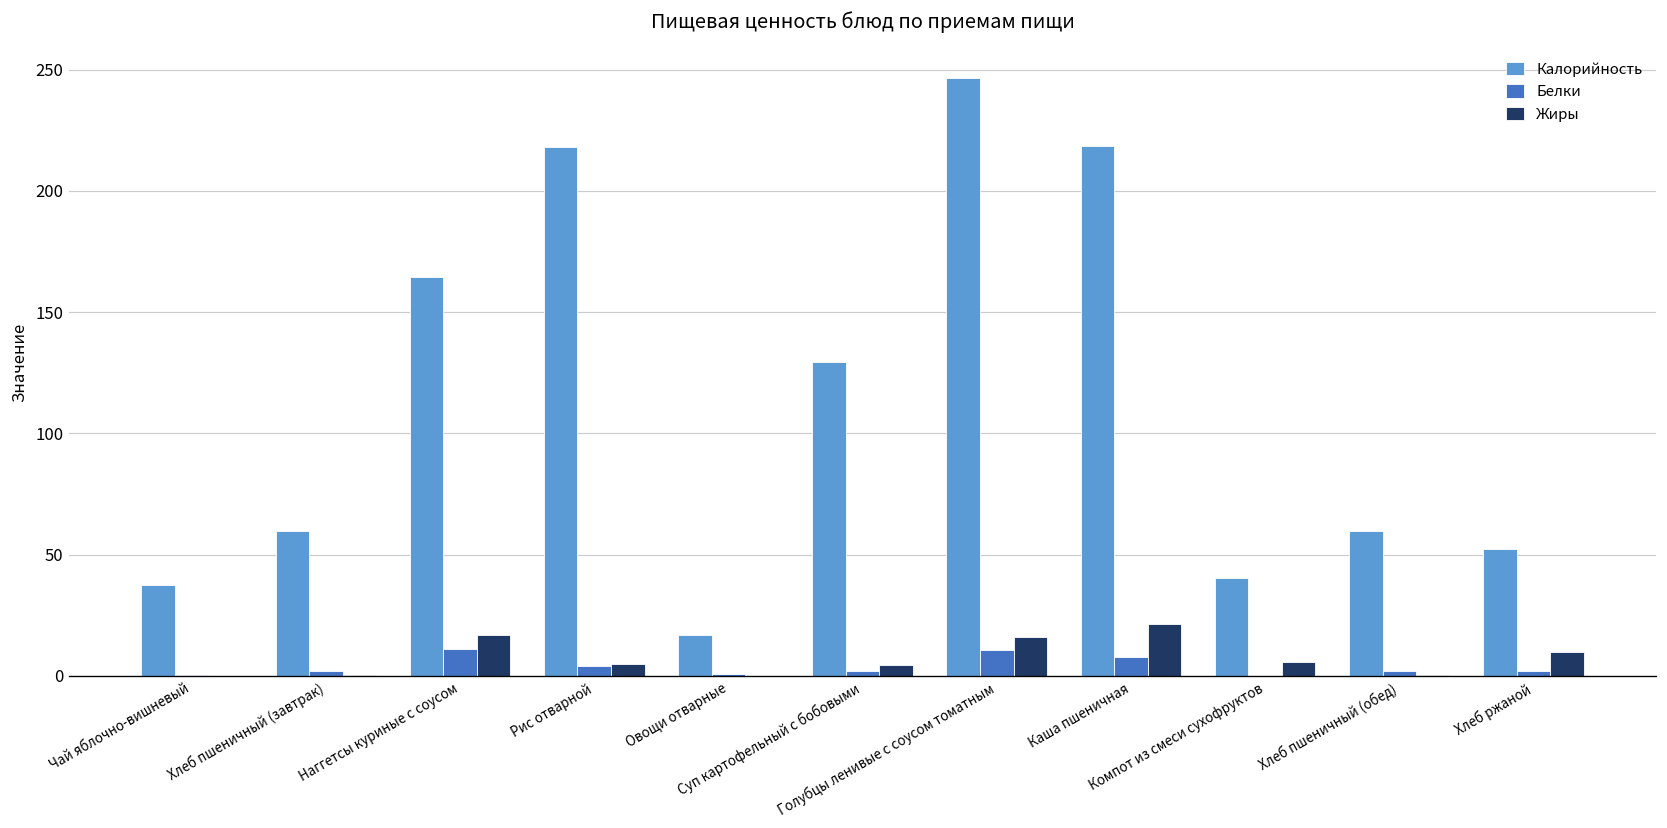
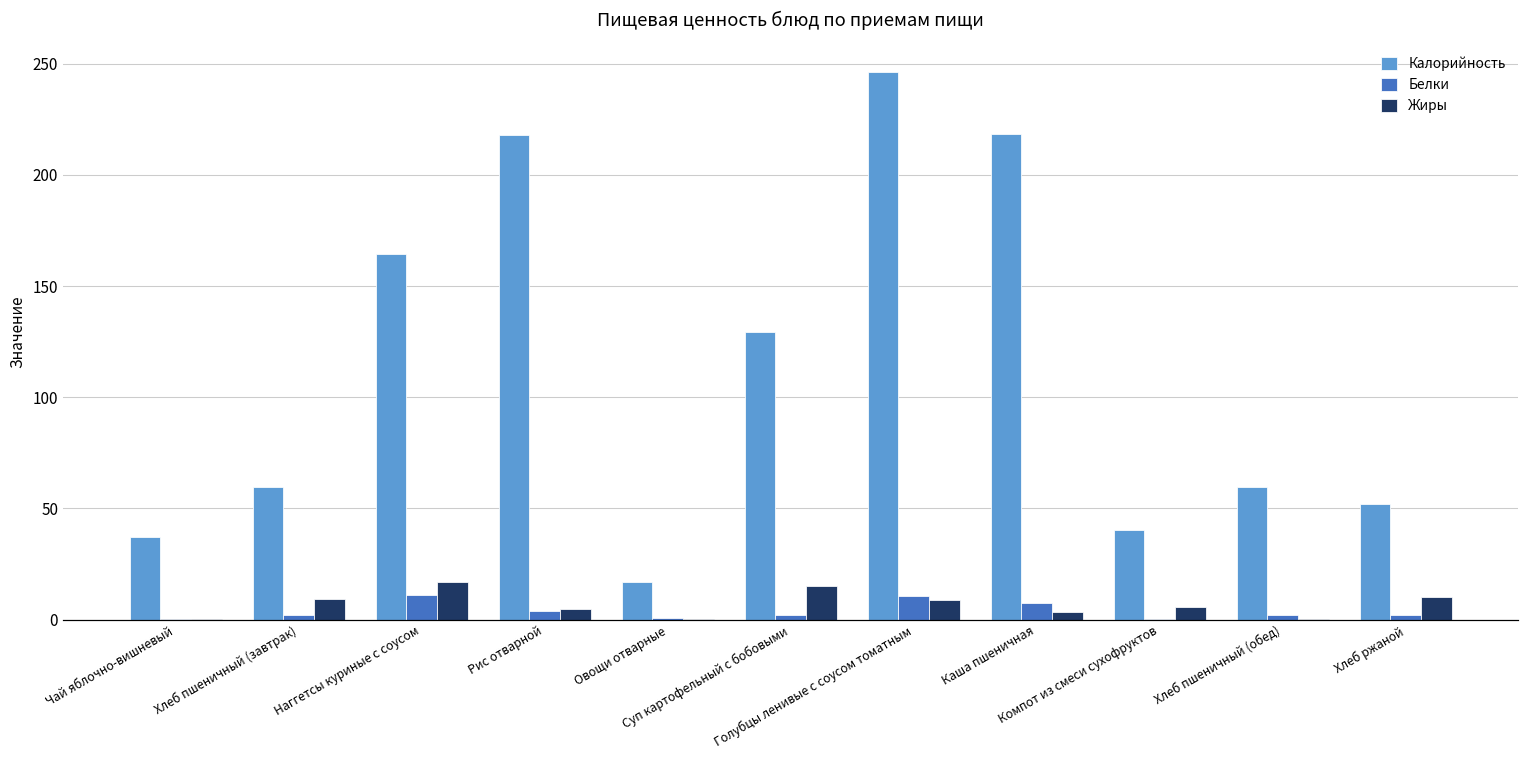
  {
    "Жиры": {
-     "Хлеб пшеничный (завтрак)": 0,
+     "Хлеб пшеничный (завтрак)": 9,
      "Наггетсы куриные с соусом": 17,
      "Рис отварной": 5,
-     "Суп картофельный с бобовыми": 4,
-     "Голубцы ленивые с соусом томатным": 16,
-     "Каша пшеничная": 21,
+     "Суп картофельный с бобовыми": 15,
+     "Голубцы ленивые с соусом томатным": 9,
+     "Каша пшеничная": 3,
      "Компот из смеси сухофруктов": 6,
      "Хлеб ржаной": 10
    }
  }
